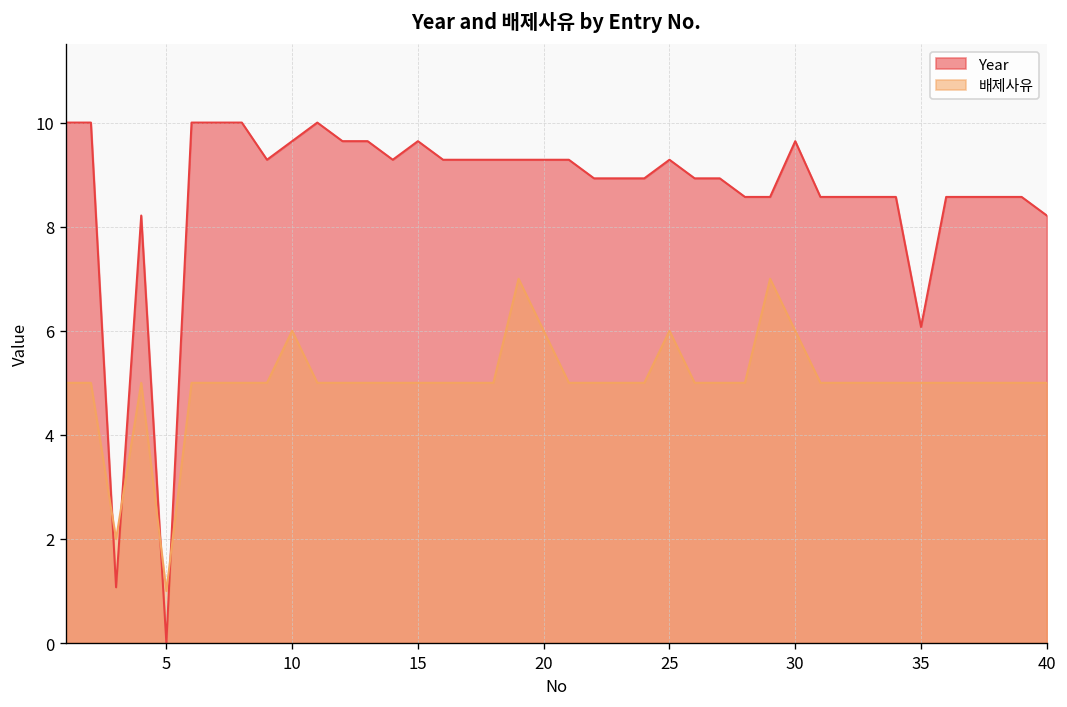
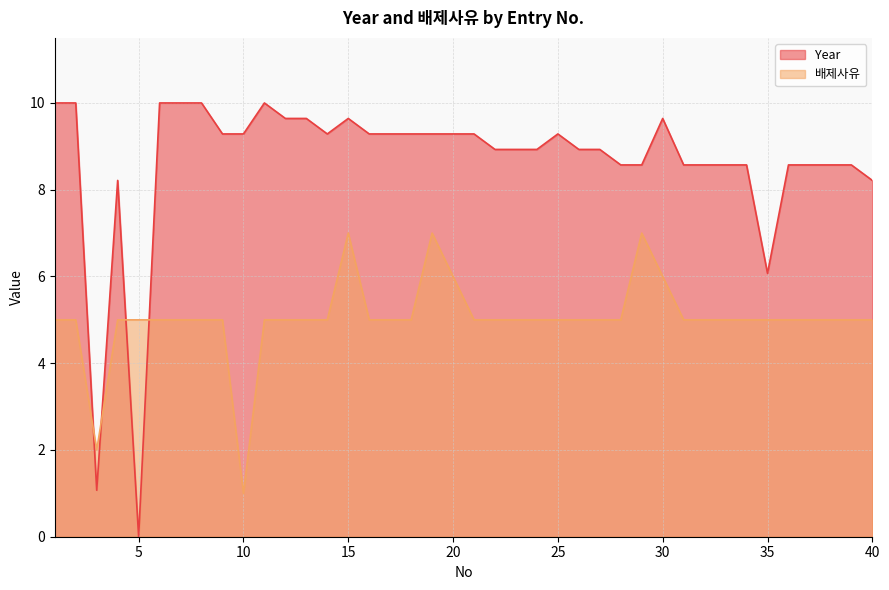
  {
    "Year": {
      "5": 0.0,
-     "10": 9.6,
+     "10": 9.3,
      "15": 9.6,
      "20": 9.3,
      "25": 9.3,
      "30": 9.6,
      "35": 6.1,
      "40": 8.2
    },
    "배제사유": {
-     "5": 1,
-     "10": 6,
-     "15": 5,
+     "5": 5,
+     "10": 1,
+     "15": 7,
      "20": 6,
-     "25": 6,
+     "25": 5,
      "30": 6,
      "35": 5,
      "40": 5
    }
  }
